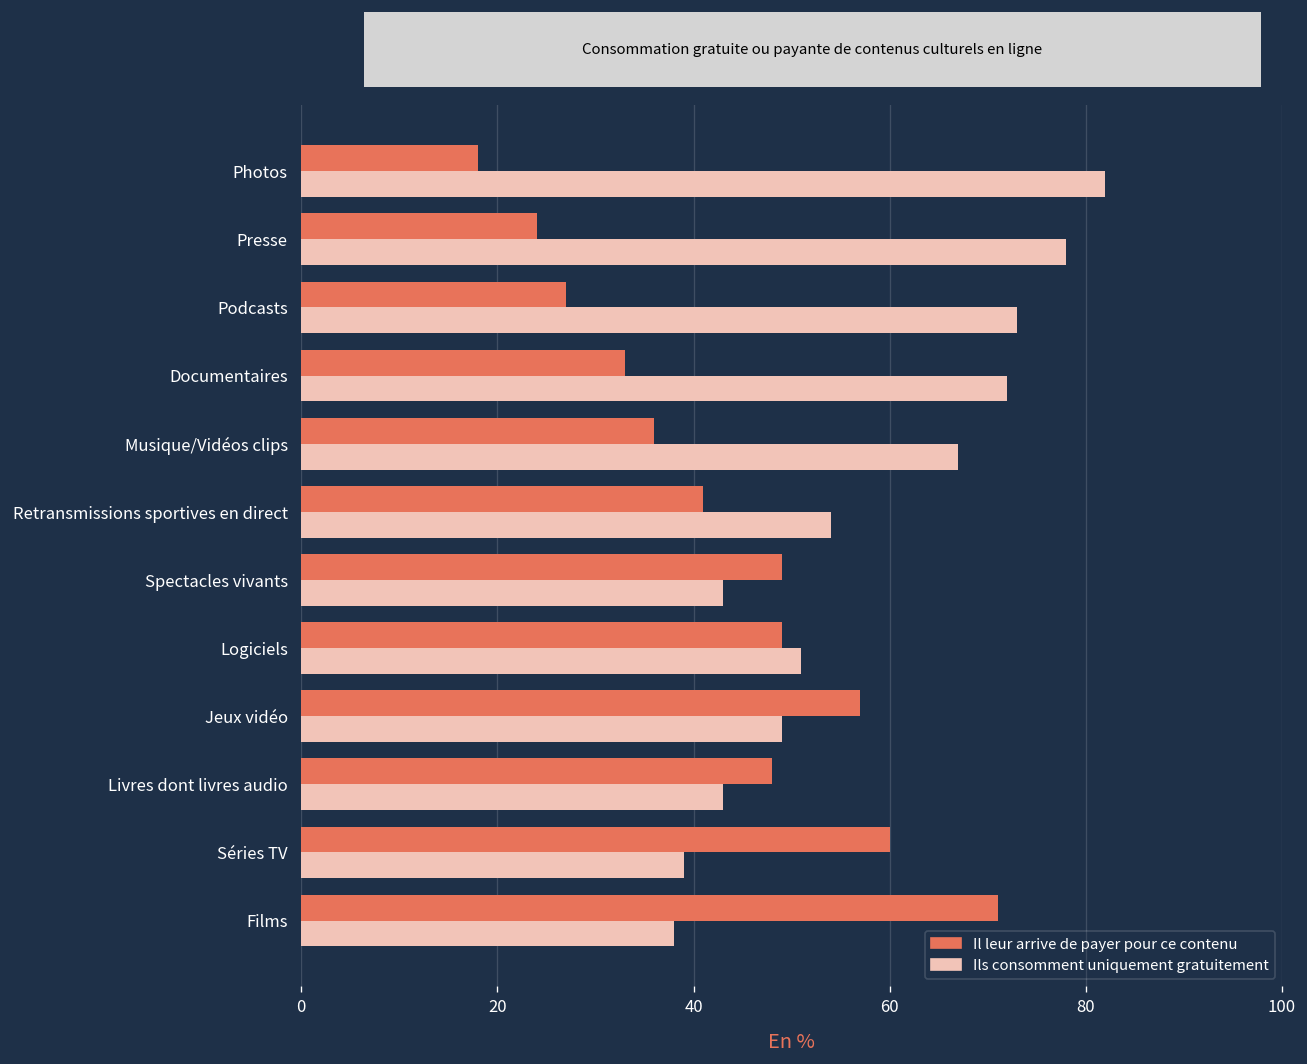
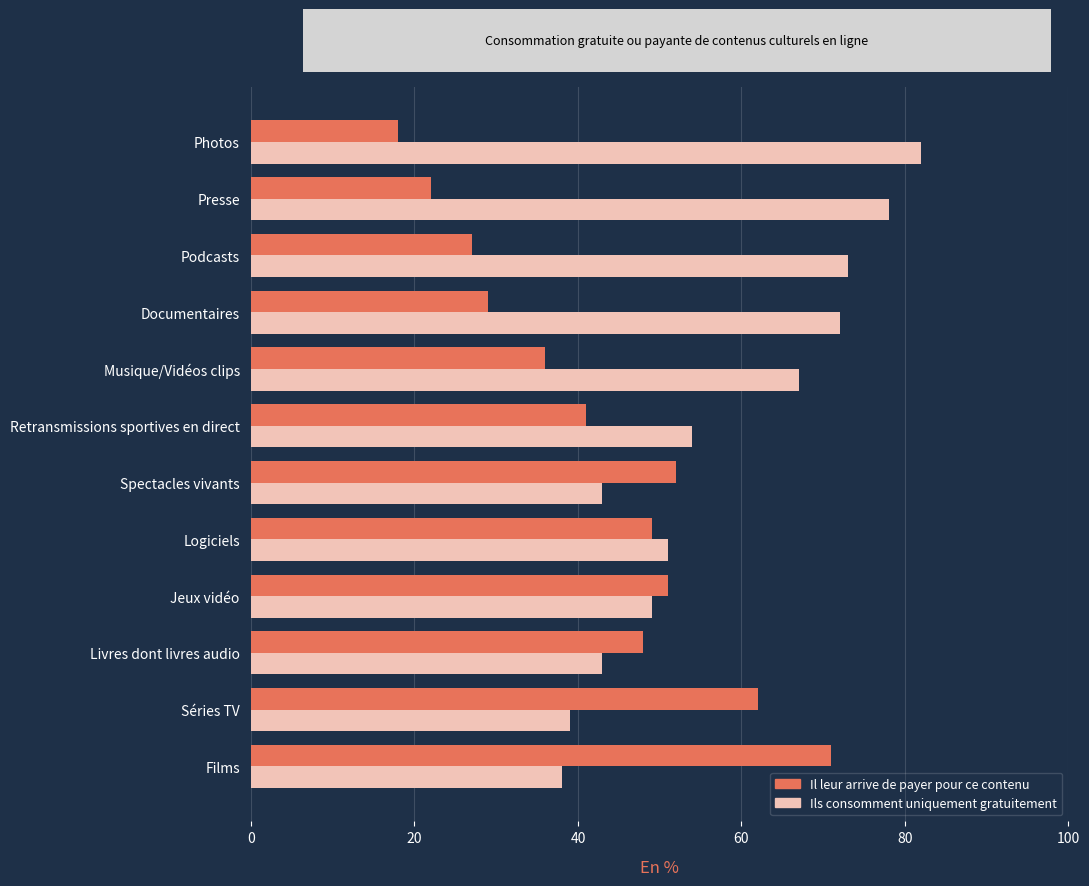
  {
    "Il leur arrive de payer pour ce contenu": {
      "Photos": 18,
-     "Presse": 24,
+     "Presse": 22,
      "Podcasts": 27,
-     "Documentaires": 33,
+     "Documentaires": 29,
      "Musique/Vidéos clips": 36,
      "Retransmissions sportives en direct": 41,
-     "Spectacles vivants": 49,
+     "Spectacles vivants": 52,
      "Logiciels": 49,
-     "Jeux vidéo": 57,
+     "Jeux vidéo": 51,
      "Livres dont livres audio": 48,
-     "Séries TV": 60,
+     "Séries TV": 62,
      "Films": 71
    },
    "Ils consomment uniquement gratuitement": {
      "Photos": 82,
      "Presse": 78,
      "Podcasts": 73,
      "Documentaires": 72,
      "Musique/Vidéos clips": 67,
      "Retransmissions sportives en direct": 54,
      "Spectacles vivants": 43,
      "Logiciels": 51,
      "Jeux vidéo": 49,
      "Livres dont livres audio": 43,
      "Séries TV": 39,
      "Films": 38
    }
  }
